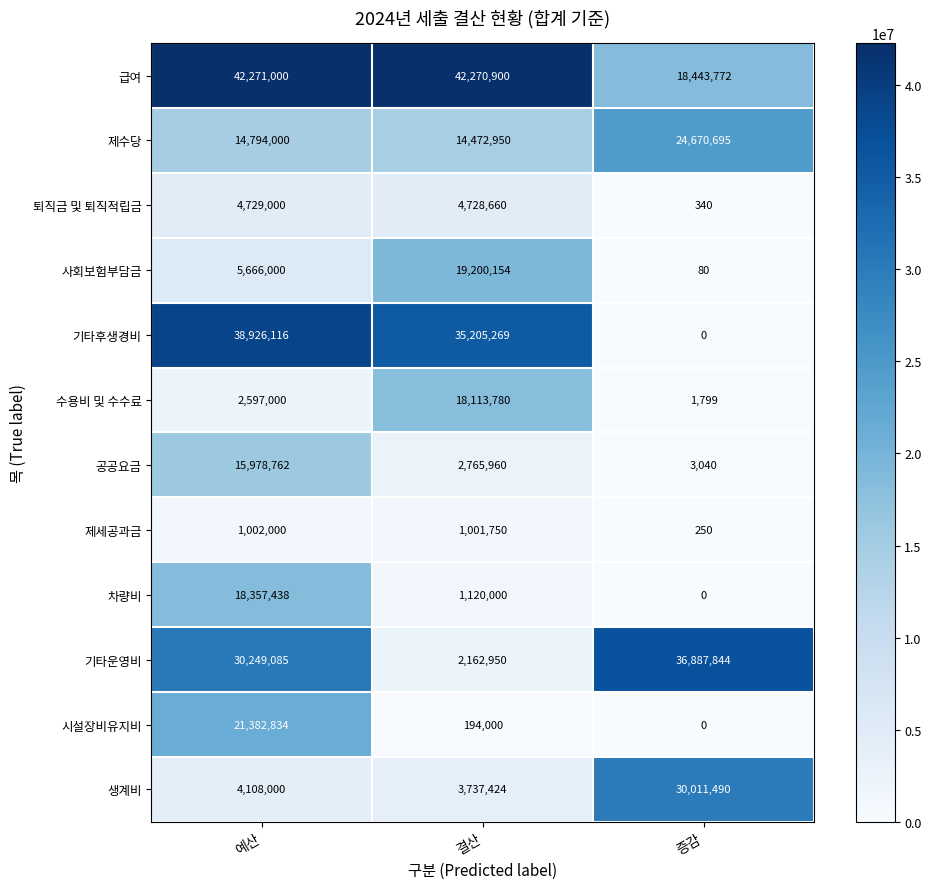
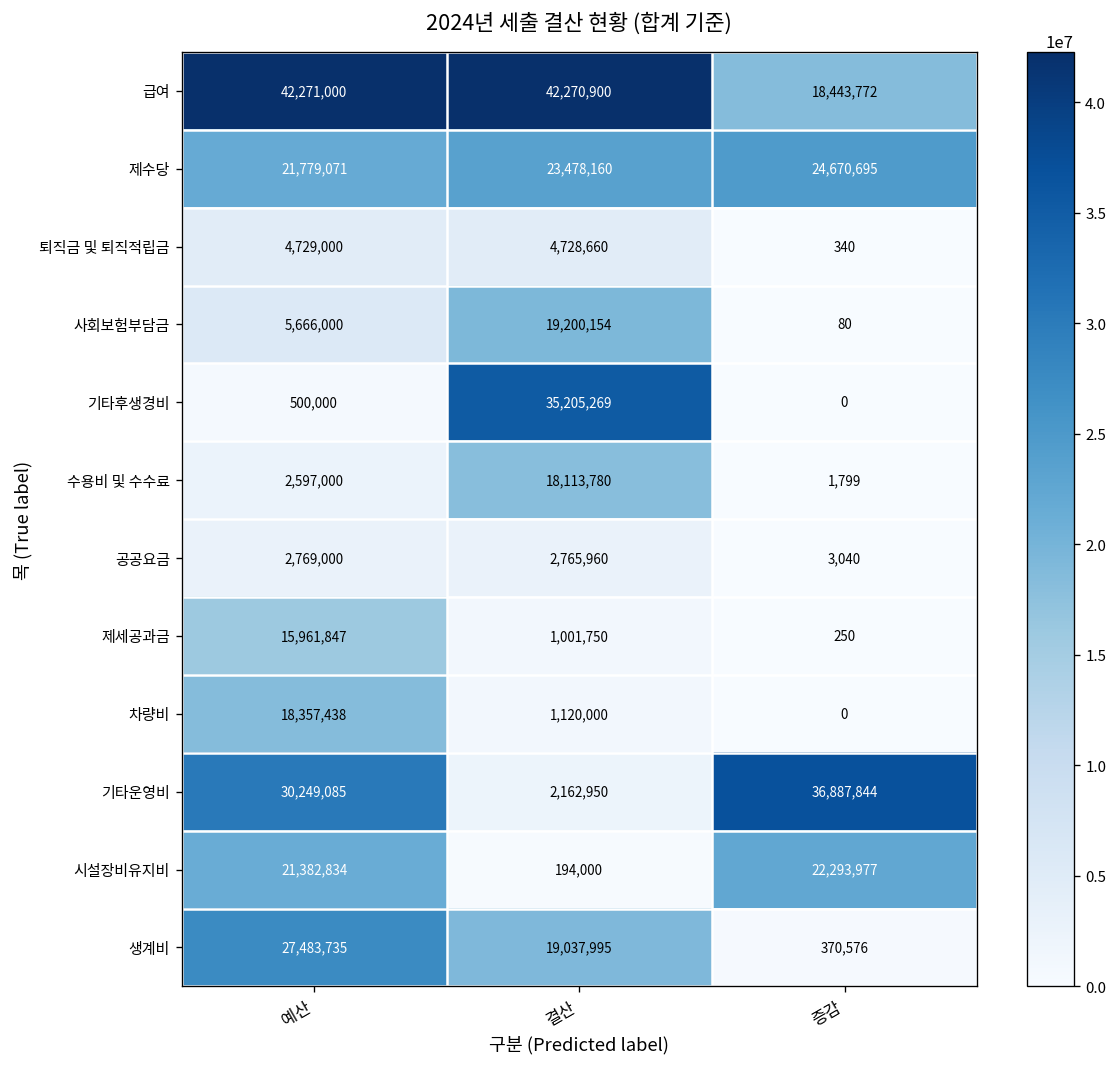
  {
    "급여": {
      "예산": "42,271,000",
      "결산": "42,270,900",
      "증감": "18,443,772"
    },
    "제수당": {
-     "예산": "14,794,000",
-     "결산": "14,472,950",
+     "예산": "21,779,071",
+     "결산": "23,478,160",
      "증감": "24,670,695"
    },
    "퇴직금 및 퇴직적립금": {
      "예산": "4,729,000",
      "결산": "4,728,660",
      "증감": "340"
    },
    "사회보험부담금": {
      "예산": "5,666,000",
      "결산": "19,200,154",
      "증감": "80"
    },
    "기타후생경비": {
-     "예산": "38,926,116",
+     "예산": "500,000",
      "결산": "35,205,269",
      "증감": "0"
    },
    "수용비 및 수수료": {
      "예산": "2,597,000",
      "결산": "18,113,780",
      "증감": "1,799"
    },
    "공공요금": {
-     "예산": "15,978,762",
+     "예산": "2,769,000",
      "결산": "2,765,960",
      "증감": "3,040"
    },
    "제세공과금": {
-     "예산": "1,002,000",
+     "예산": "15,961,847",
      "결산": "1,001,750",
      "증감": "250"
    },
    "차량비": {
      "예산": "18,357,438",
      "결산": "1,120,000",
      "증감": "0"
    },
    "기타운영비": {
      "예산": "30,249,085",
      "결산": "2,162,950",
      "증감": "36,887,844"
    },
    "시설장비유지비": {
      "예산": "21,382,834",
      "결산": "194,000",
-     "증감": "0"
+     "증감": "22,293,977"
    },
    "생계비": {
-     "예산": "4,108,000",
-     "결산": "3,737,424",
-     "증감": "30,011,490"
+     "예산": "27,483,735",
+     "결산": "19,037,995",
+     "증감": "370,576"
    }
  }
